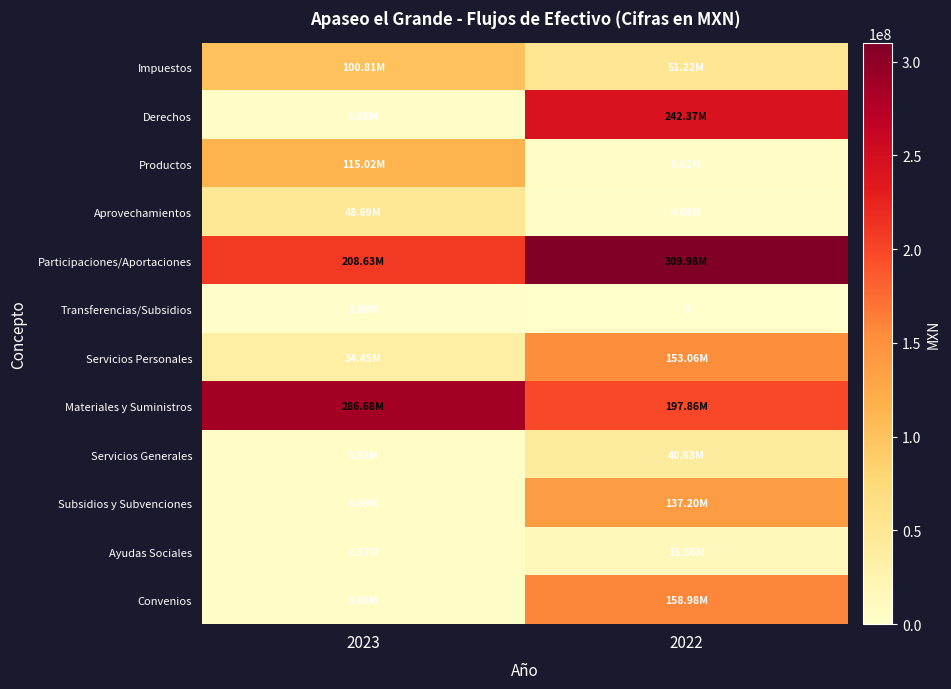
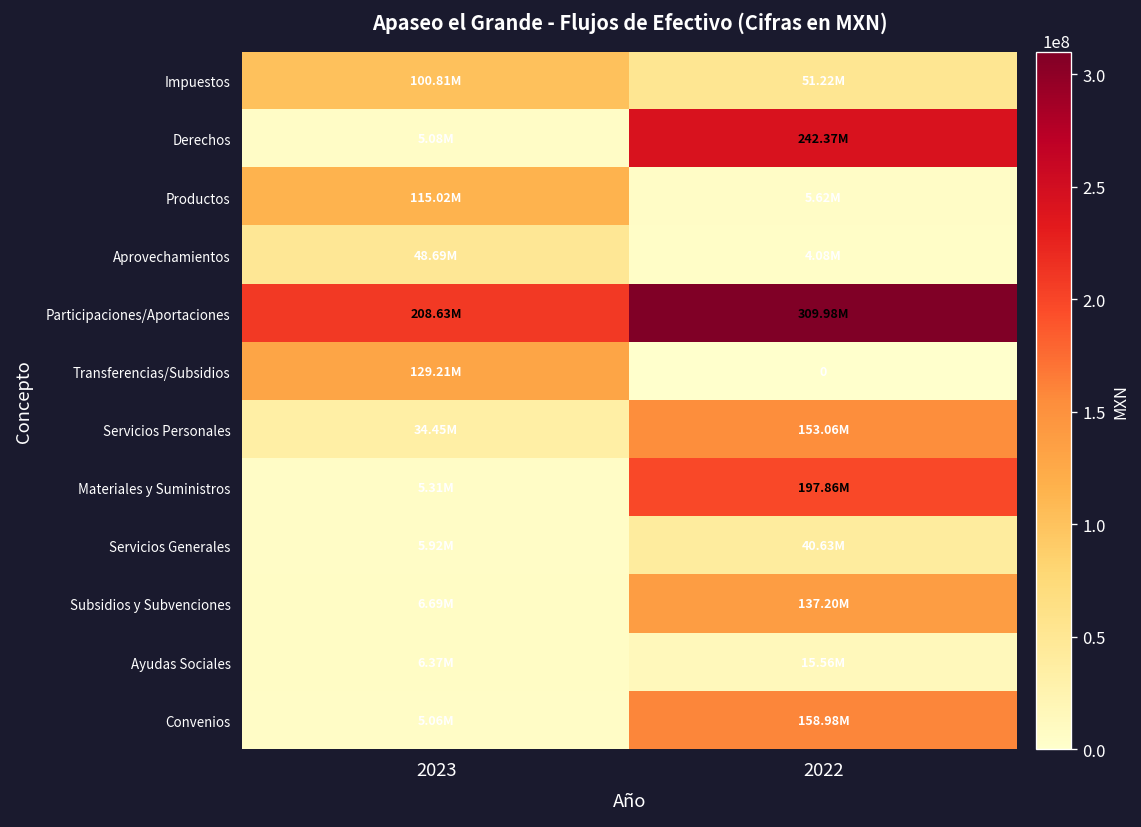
  {
    "Impuestos": {
      "2023": "100.81M",
      "2022": "51.22M"
    },
    "Derechos": {
      "2023": "5.08M",
      "2022": "242.37M"
    },
    "Productos": {
      "2023": "115.02M",
      "2022": "5.62M"
    },
    "Aprovechamientos": {
      "2023": "48.69M",
      "2022": "4.08M"
    },
    "Participaciones/Aportaciones": {
      "2023": "208.63M",
      "2022": "309.98M"
    },
    "Transferencias/Subsidios": {
-     "2023": "1.98M",
+     "2023": "129.21M",
      "2022": "0"
    },
    "Servicios Personales": {
      "2023": "34.45M",
      "2022": "153.06M"
    },
    "Materiales y Suministros": {
-     "2023": "286.68M",
+     "2023": "5.31M",
      "2022": "197.86M"
    },
    "Servicios Generales": {
      "2023": "5.92M",
      "2022": "40.63M"
    },
    "Subsidios y Subvenciones": {
      "2023": "6.69M",
      "2022": "137.20M"
    },
    "Ayudas Sociales": {
      "2023": "6.37M",
      "2022": "15.56M"
    },
    "Convenios": {
      "2023": "5.06M",
      "2022": "158.98M"
    }
  }
